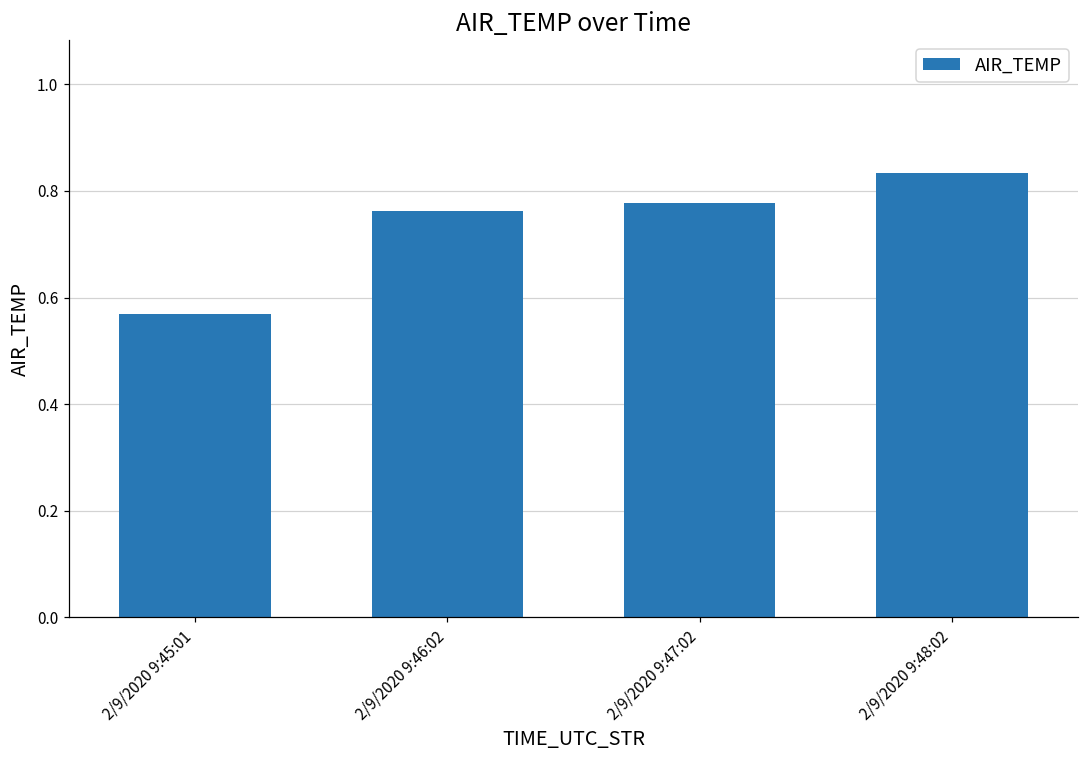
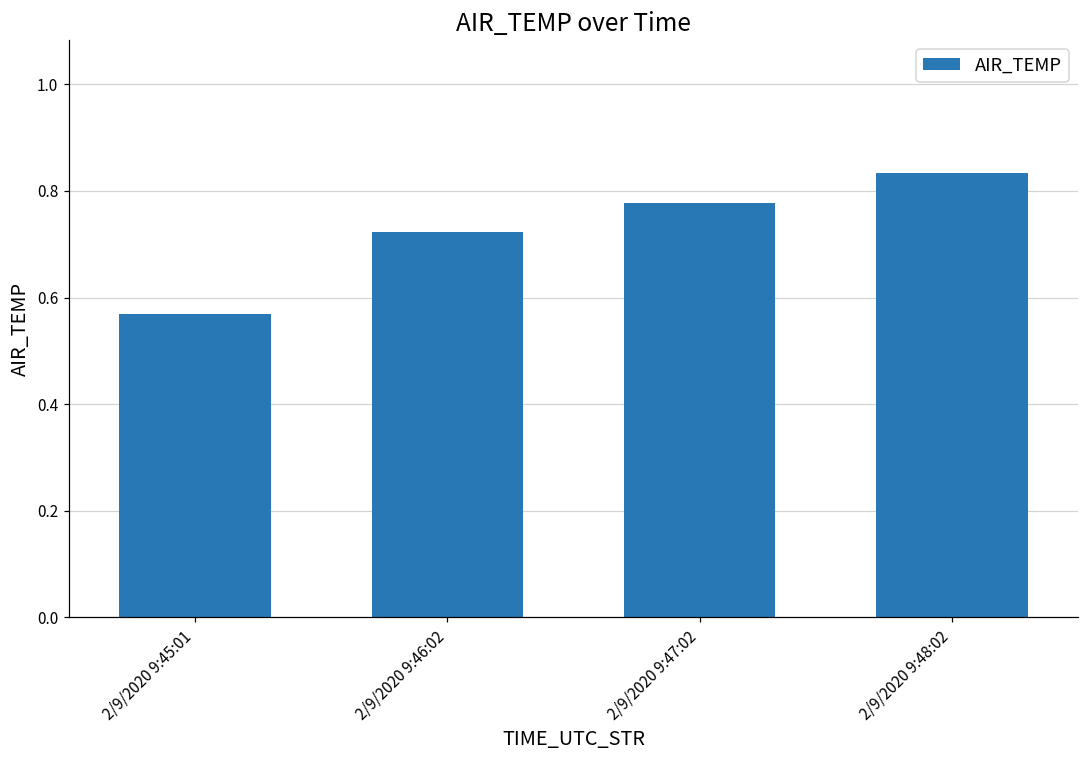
  {
    "2/9/2020 9:45:01": 0.57,
-   "2/9/2020 9:46:02": 0.76,
+   "2/9/2020 9:46:02": 0.72,
    "2/9/2020 9:47:02": 0.78,
    "2/9/2020 9:48:02": 0.83
  }
